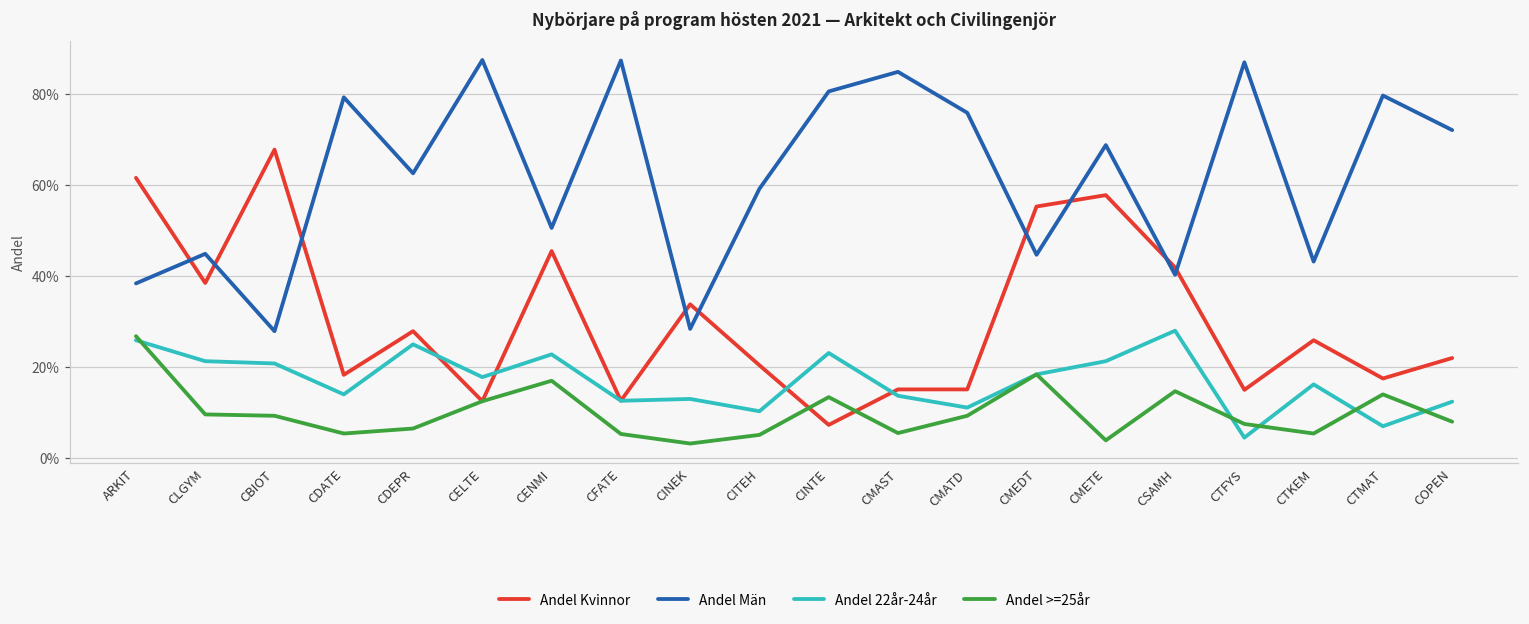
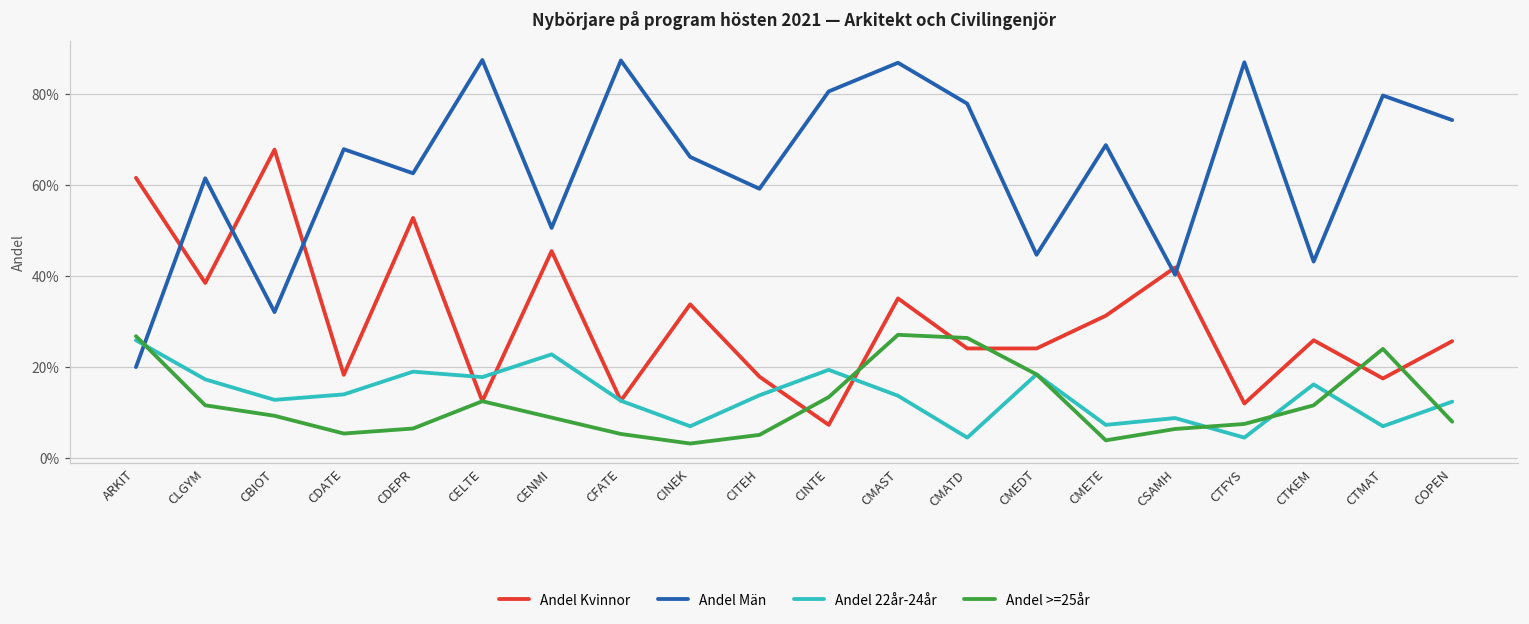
  {
    "Andel Kvinnor": {
      "ARKIT": "62%",
      "CLGYM": "39%",
      "CBIOT": "68%",
      "CDATE": "18%",
-     "CDEPR": "28%",
+     "CDEPR": "53%",
      "CENMI": "46%",
      "CINEK": "34%",
-     "CITEH": "20%",
+     "CITEH": "18%",
      "CINTE": "7%",
-     "CMAST": "15%",
-     "CMATD": "15%",
-     "CMEDT": "55%",
-     "CMETE": "58%",
+     "CMAST": "35%",
+     "CMATD": "24%",
+     "CMEDT": "24%",
+     "CMETE": "31%",
      "CSAMH": "42%",
-     "CTFYS": "15%",
+     "CTFYS": "12%",
      "CTKEM": "26%",
      "CTMAT": "18%",
-     "COPEN": "22%"
+     "COPEN": "26%"
    },
    "Andel Män": {
-     "ARKIT": "38%",
-     "CLGYM": "45%",
-     "CBIOT": "28%",
-     "CDATE": "79%",
+     "ARKIT": "20%",
+     "CLGYM": "62%",
+     "CBIOT": "32%",
+     "CDATE": "68%",
      "CDEPR": "63%",
      "CELTE": "88%",
      "CENMI": "51%",
      "CFATE": "87%",
-     "CINEK": "28%",
+     "CINEK": "66%",
      "CITEH": "59%",
      "CINTE": "81%",
-     "CMAST": "85%",
-     "CMATD": "76%",
+     "CMAST": "87%",
+     "CMATD": "78%",
      "CMEDT": "45%",
      "CMETE": "69%",
      "CSAMH": "40%",
      "CTFYS": "87%",
      "CTKEM": "43%",
      "CTMAT": "80%",
-     "COPEN": "72%"
+     "COPEN": "74%"
    },
    "Andel 22år-24år": {
      "ARKIT": "26%",
-     "CLGYM": "21%",
-     "CBIOT": "21%",
+     "CLGYM": "17%",
+     "CBIOT": "13%",
      "CDATE": "14%",
-     "CDEPR": "25%",
+     "CDEPR": "19%",
      "CELTE": "18%",
      "CENMI": "23%",
-     "CINEK": "13%",
-     "CITEH": "10%",
-     "CINTE": "23%",
+     "CINEK": "7%",
+     "CITEH": "14%",
+     "CINTE": "19%",
      "CMAST": "14%",
-     "CMATD": "11%",
-     "CMETE": "21%",
-     "CSAMH": "28%",
+     "CMATD": "5%",
+     "CMETE": "7%",
+     "CSAMH": "9%",
      "CTFYS": "5%",
      "CTKEM": "16%",
      "CTMAT": "7%",
      "COPEN": "12%"
    },
    "Andel >=25år": {
      "ARKIT": "27%",
-     "CLGYM": "10%",
+     "CLGYM": "12%",
      "CBIOT": "9%",
      "CDATE": "5%",
      "CDEPR": "7%",
-     "CENMI": "17%",
+     "CENMI": "9%",
      "CFATE": "5%",
      "CINEK": "3%",
      "CITEH": "5%",
      "CINTE": "13%",
-     "CMAST": "6%",
-     "CMATD": "9%",
+     "CMAST": "27%",
+     "CMATD": "26%",
      "CMETE": "4%",
-     "CSAMH": "15%",
+     "CSAMH": "6%",
      "CTFYS": "8%",
-     "CTKEM": "5%",
-     "CTMAT": "14%",
+     "CTKEM": "12%",
+     "CTMAT": "24%",
      "COPEN": "8%"
    }
  }
